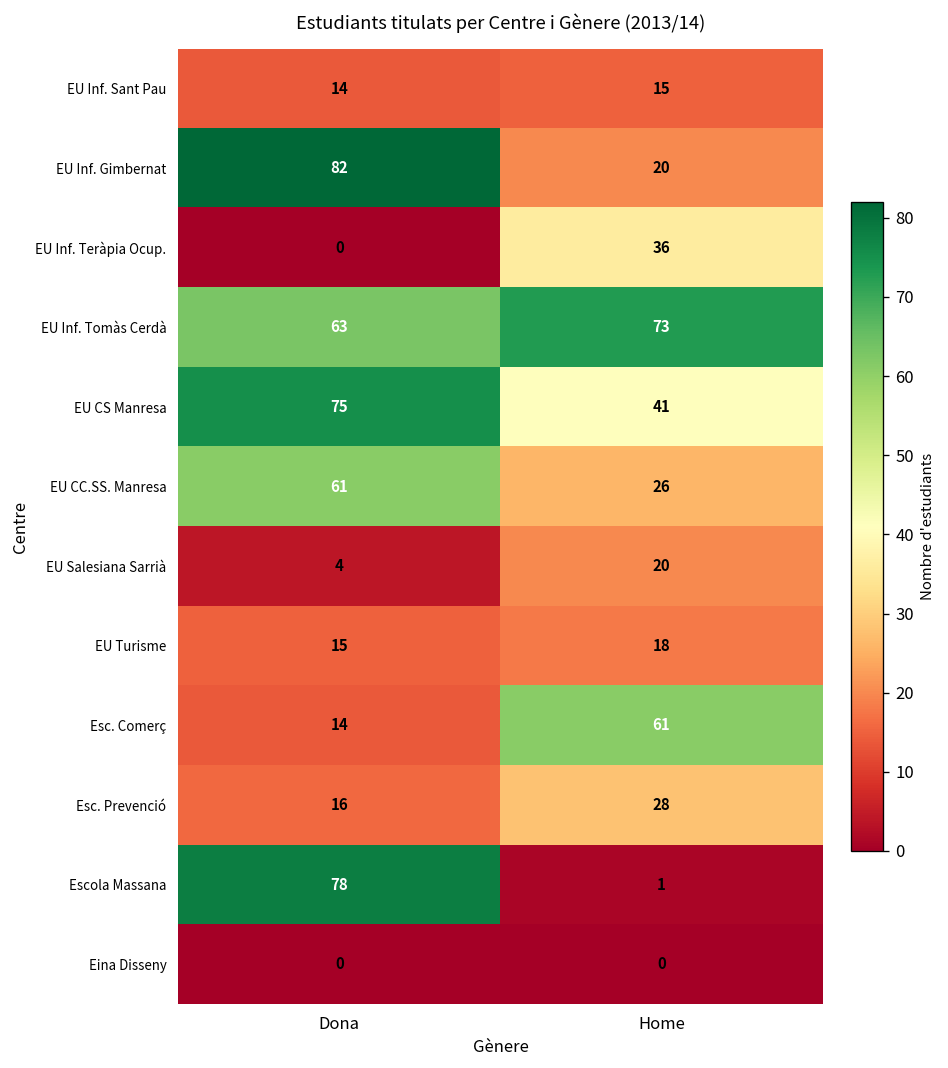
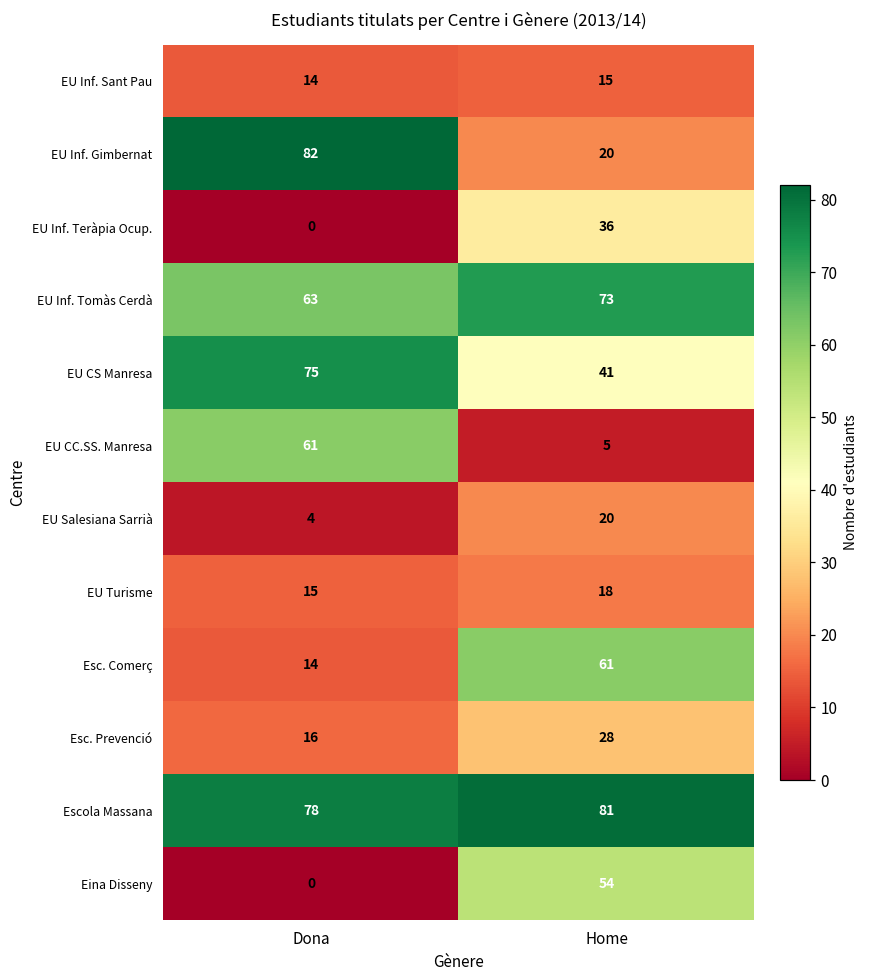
  {
    "EU Inf. Sant Pau": {
      "Dona": 14,
      "Home": 15
    },
    "EU Inf. Gimbernat": {
      "Dona": 82,
      "Home": 20
    },
    "EU Inf. Teràpia Ocup.": {
      "Dona": 0,
      "Home": 36
    },
    "EU Inf. Tomàs Cerdà": {
      "Dona": 63,
      "Home": 73
    },
    "EU CS Manresa": {
      "Dona": 75,
      "Home": 41
    },
    "EU CC.SS. Manresa": {
      "Dona": 61,
-     "Home": 26
+     "Home": 5
    },
    "EU Salesiana Sarrià": {
      "Dona": 4,
      "Home": 20
    },
    "EU Turisme": {
      "Dona": 15,
      "Home": 18
    },
    "Esc. Comerç": {
      "Dona": 14,
      "Home": 61
    },
    "Esc. Prevenció": {
      "Dona": 16,
      "Home": 28
    },
    "Escola Massana": {
      "Dona": 78,
-     "Home": 1
+     "Home": 81
    },
    "Eina Disseny": {
      "Dona": 0,
-     "Home": 0
+     "Home": 54
    }
  }
